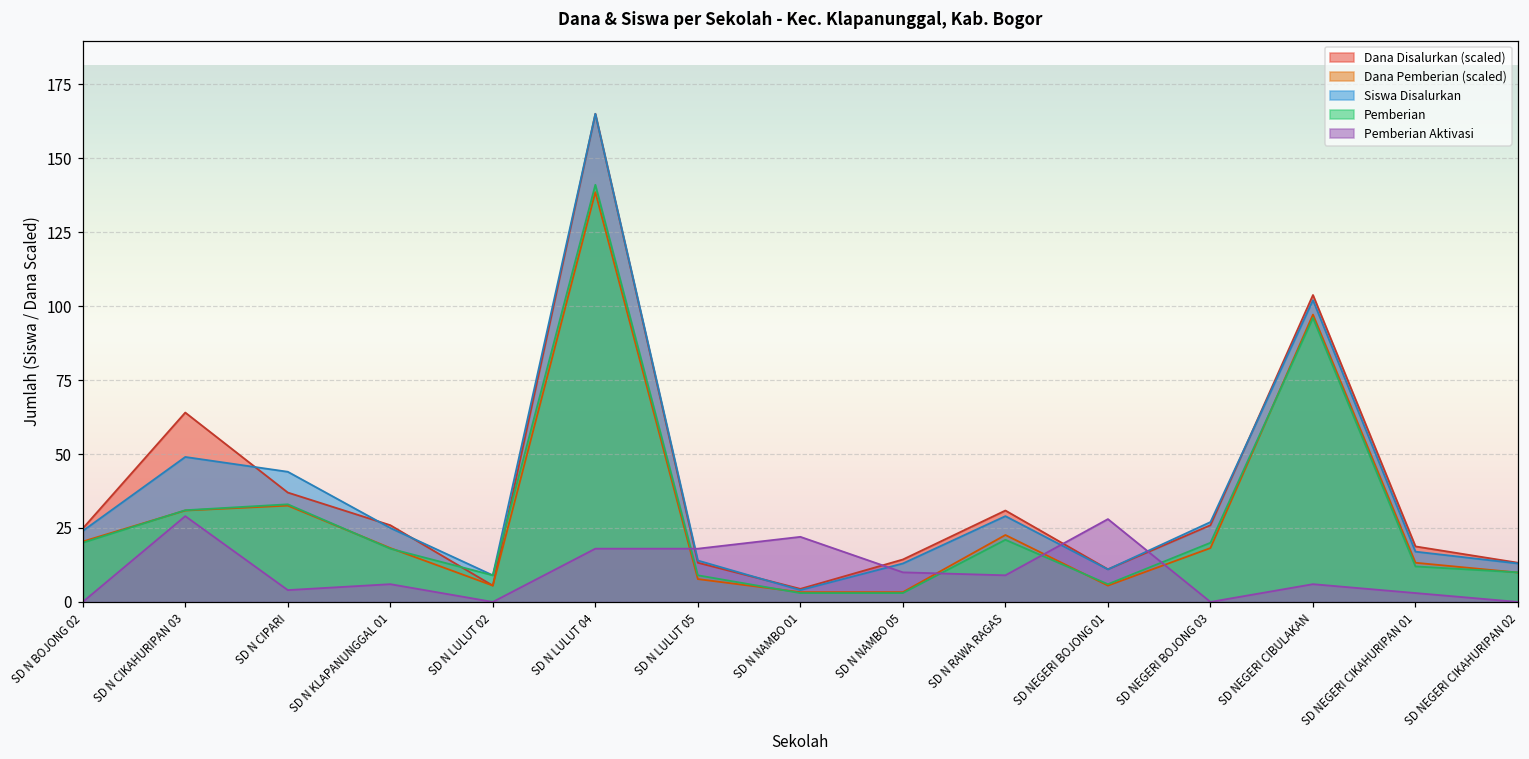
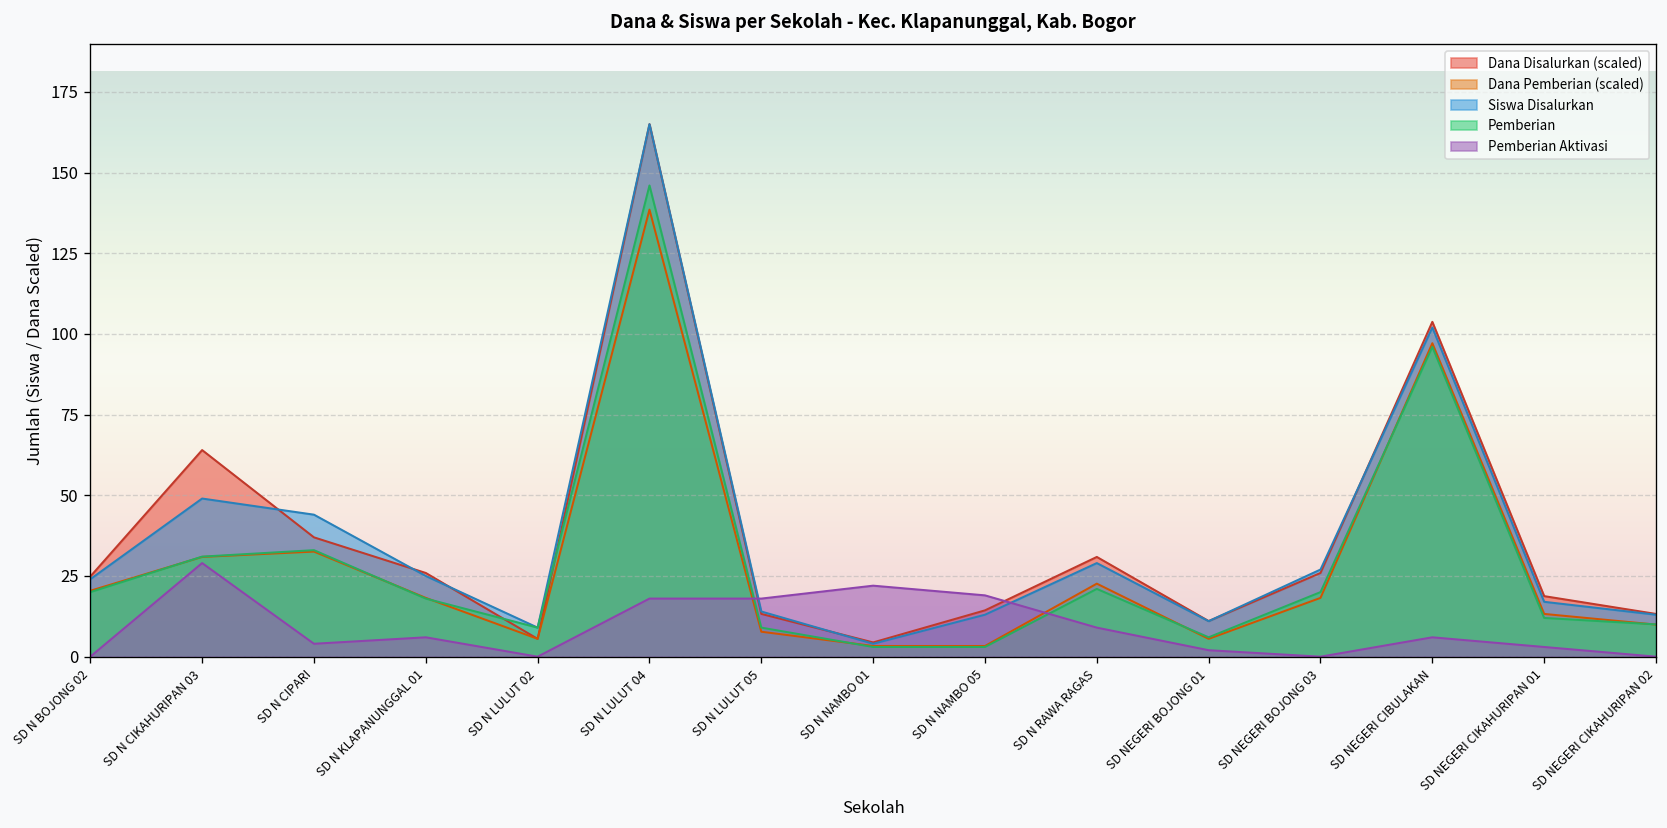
  {
    "Siswa Disalurkan": {
      "SD N CIKAHURIPAN 03": 49,
      "SD N CIPARI": 44,
      "SD N NAMBO 05": 13,
      "SD N RAWA RAGAS": 29,
      "SD NEGERI BOJONG 03": 27,
      "SD NEGERI CIBULAKAN": 102,
      "SD NEGERI CIKAHURIPAN 01": 17
    },
    "Pemberian": {
-     "SD N LULUT 04": 141,
+     "SD N LULUT 04": 146,
      "SD N LULUT 05": 9,
      "SD N RAWA RAGAS": 21,
      "SD NEGERI BOJONG 03": 20,
      "SD NEGERI CIBULAKAN": 96,
      "SD NEGERI CIKAHURIPAN 01": 12
    },
    "Pemberian Aktivasi": {
      "SD N BOJONG 02": 0,
      "SD N CIKAHURIPAN 03": 29,
      "SD N CIPARI": 4,
      "SD N KLAPANUNGGAL 01": 6,
      "SD N LULUT 02": 0,
      "SD N LULUT 04": 18,
      "SD N LULUT 05": 18,
      "SD N NAMBO 01": 22,
-     "SD N NAMBO 05": 10,
+     "SD N NAMBO 05": 19,
      "SD N RAWA RAGAS": 9,
-     "SD NEGERI BOJONG 01": 28,
+     "SD NEGERI BOJONG 01": 2,
      "SD NEGERI BOJONG 03": 0,
      "SD NEGERI CIBULAKAN": 6,
      "SD NEGERI CIKAHURIPAN 01": 3,
      "SD NEGERI CIKAHURIPAN 02": 0
    }
  }
